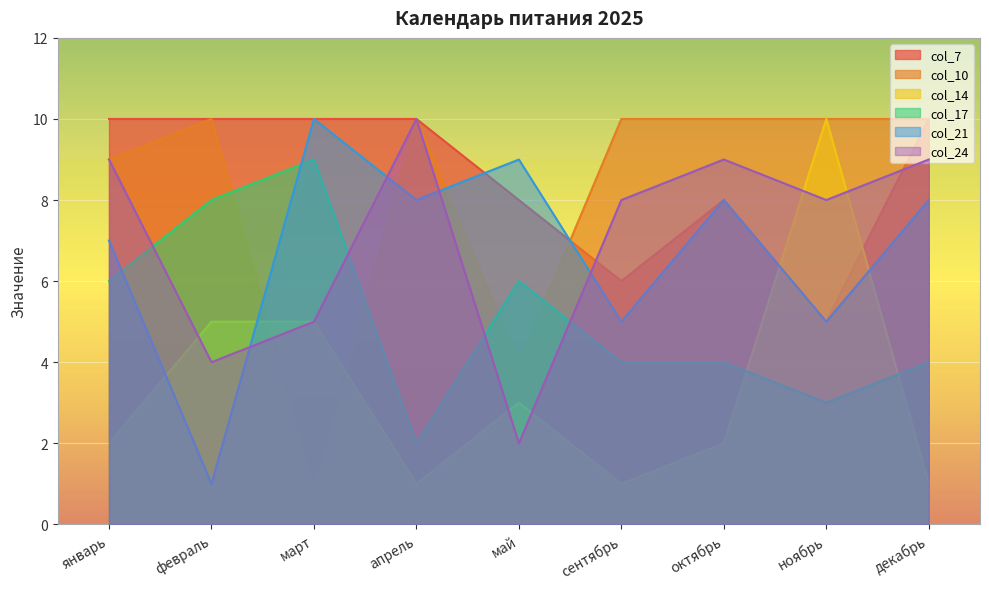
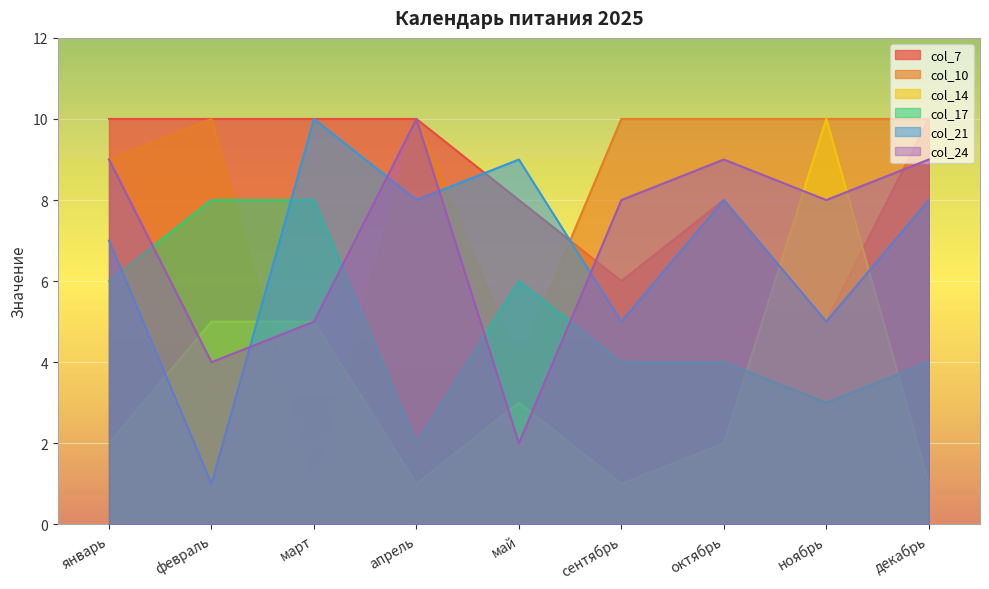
  {
    "col_14": {
      "январь": 2,
      "февраль": 5,
      "апрель": 1,
      "май": 3,
      "сентябрь": 1,
      "октябрь": 2,
      "декабрь": 1
    },
    "col_17": {
      "январь": 6,
      "февраль": 8,
-     "март": 9,
+     "март": 8,
      "апрель": 2,
      "май": 6,
      "сентябрь": 4,
      "октябрь": 4,
      "ноябрь": 3,
      "декабрь": 4
    },
    "col_21": {
      "январь": 7,
      "февраль": 1,
      "апрель": 8,
      "май": 9,
      "сентябрь": 5,
      "декабрь": 8
    },
    "col_24": {
      "февраль": 4,
      "май": 2,
      "сентябрь": 8,
      "октябрь": 9,
      "ноябрь": 8
    }
  }
